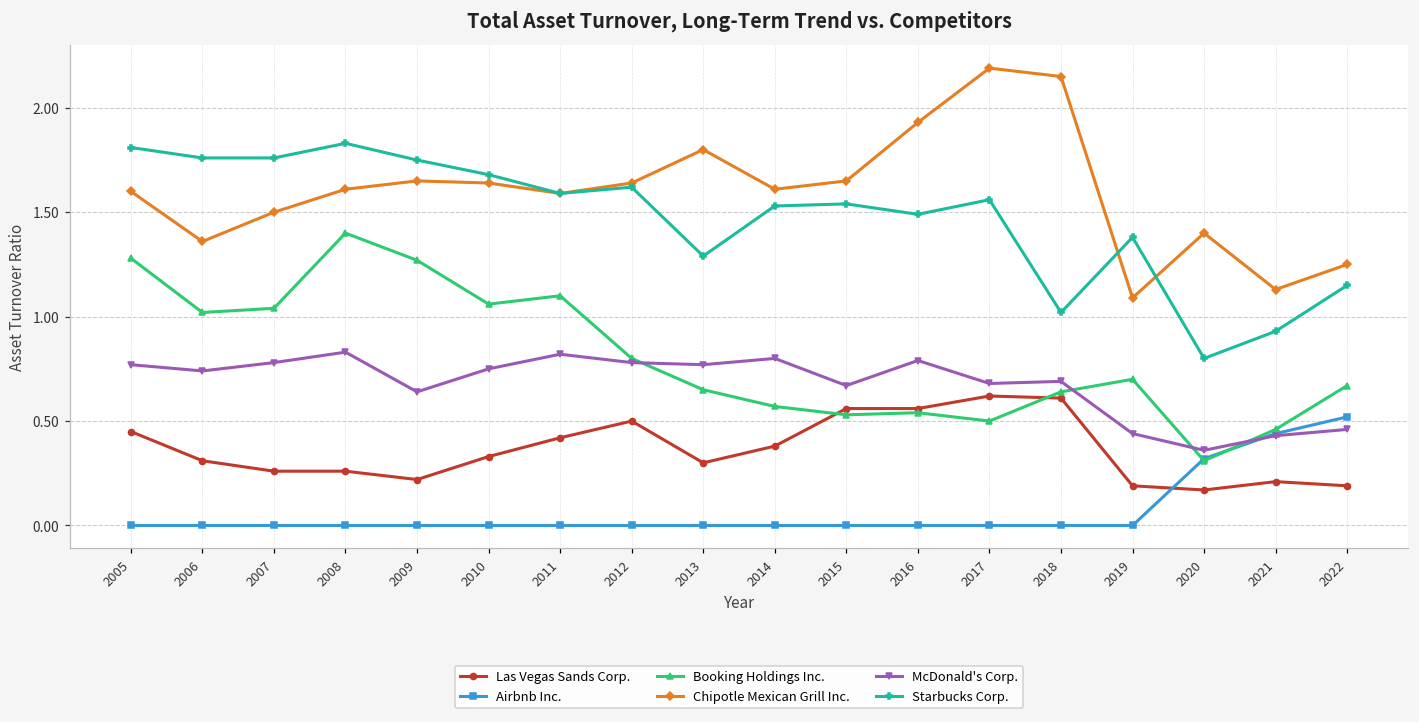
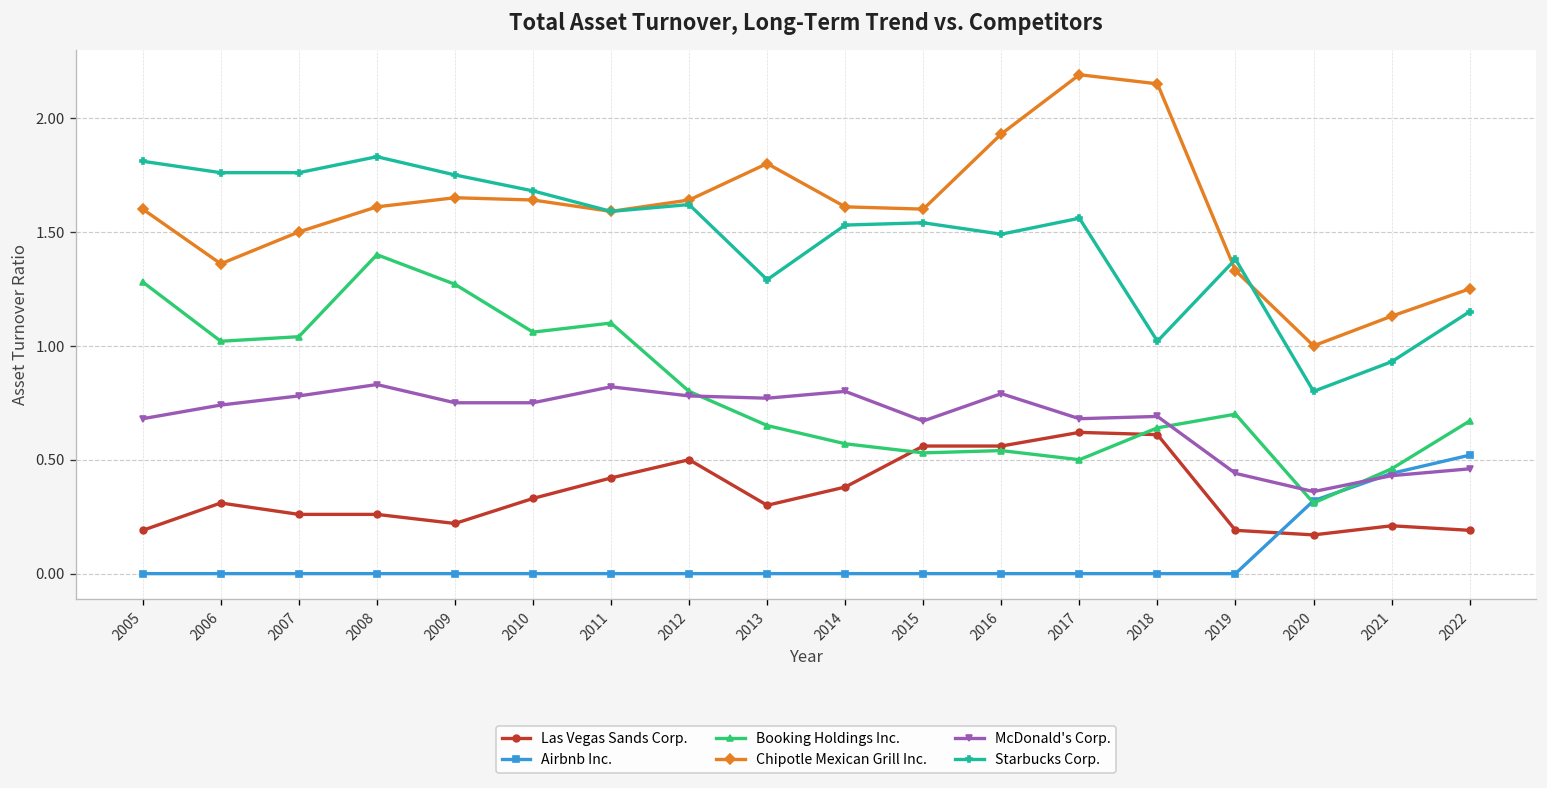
  {
    "Las Vegas Sands Corp.": {
-     "2005": 0.45,
+     "2005": 0.19,
      "2006": 0.31,
      "2007": 0.26,
      "2008": 0.26,
      "2009": 0.22,
      "2010": 0.33,
      "2011": 0.42,
      "2012": 0.50,
      "2013": 0.30,
      "2014": 0.38,
      "2015": 0.56,
      "2016": 0.56,
      "2017": 0.62,
      "2018": 0.61,
      "2019": 0.19,
      "2020": 0.17,
      "2021": 0.21,
      "2022": 0.19
    },
    "Airbnb Inc.": {
      "2005": 0.00,
      "2006": 0.00,
      "2007": 0.00,
      "2008": 0.00,
      "2009": 0.00,
      "2010": 0.00,
      "2011": 0.00,
      "2012": 0.00,
      "2013": 0.00,
      "2014": 0.00,
      "2015": 0.00,
      "2016": 0.00,
      "2017": 0.00,
      "2018": 0.00,
      "2019": 0.00,
      "2022": 0.52
    },
    "Chipotle Mexican Grill Inc.": {
      "2005": 1.60,
      "2006": 1.36,
      "2007": 1.50,
      "2008": 1.61,
      "2009": 1.65,
      "2010": 1.64,
      "2012": 1.64,
      "2013": 1.80,
      "2014": 1.61,
-     "2015": 1.65,
+     "2015": 1.60,
      "2016": 1.93,
      "2017": 2.19,
      "2018": 2.15,
-     "2019": 1.09,
-     "2020": 1.4,
+     "2019": 1.33,
+     "2020": 1.0,
      "2021": 1.13,
      "2022": 1.25
    },
    "McDonald's Corp.": {
-     "2005": 0.77,
+     "2005": 0.68,
      "2006": 0.74,
      "2007": 0.78,
      "2008": 0.83,
-     "2009": 0.64,
+     "2009": 0.75,
      "2010": 0.75,
      "2011": 0.82,
      "2012": 0.78,
      "2013": 0.77,
      "2014": 0.80,
      "2015": 0.67,
      "2016": 0.79,
      "2017": 0.68,
      "2018": 0.69,
      "2019": 0.44,
      "2020": 0.36,
      "2022": 0.46
    }
  }
